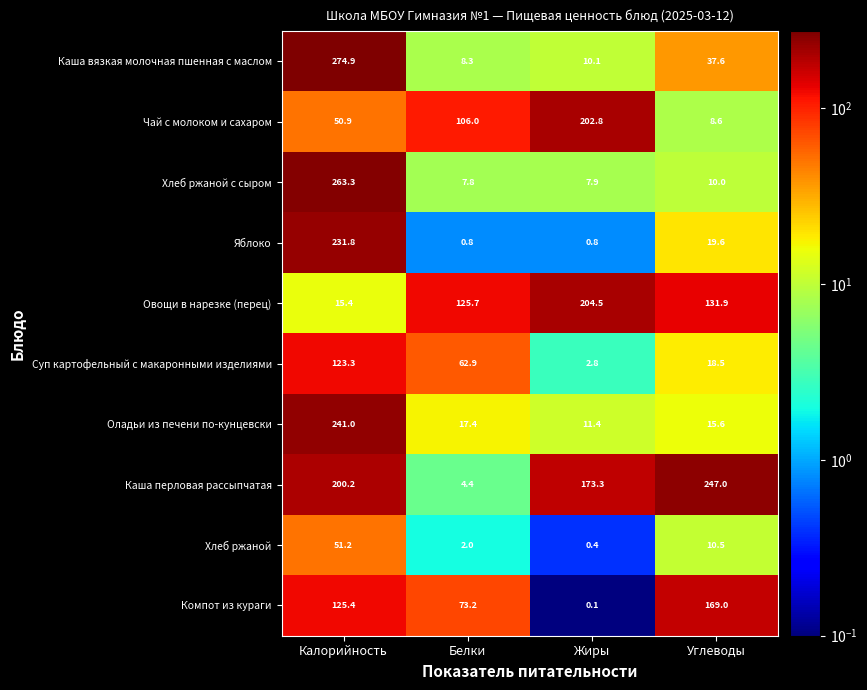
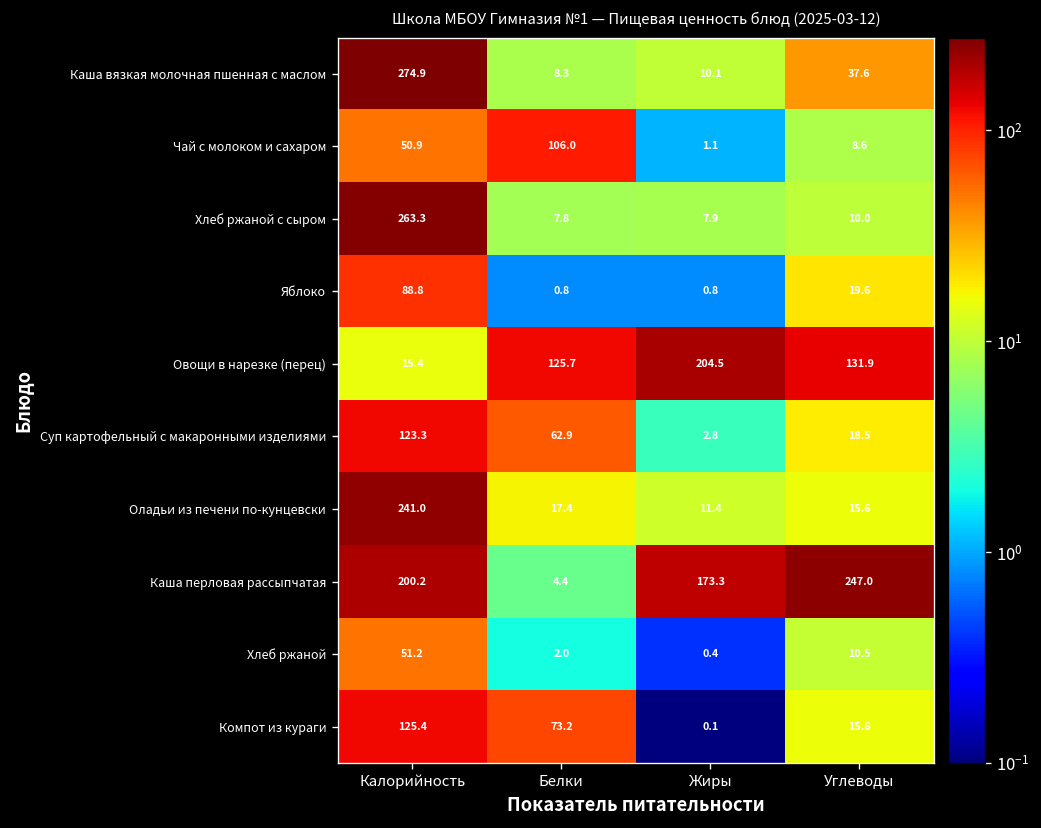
  {
    "Каша вязкая молочная пшенная с маслом": {
      "Калорийность": 274.9,
      "Белки": 8.3,
      "Жиры": 10.1,
      "Углеводы": 37.6
    },
    "Чай с молоком и сахаром": {
      "Калорийность": 50.9,
      "Белки": 106.0,
-     "Жиры": 202.8,
+     "Жиры": 1.1,
      "Углеводы": 8.6
    },
    "Хлеб ржаной с сыром": {
      "Калорийность": 263.3,
      "Белки": 7.8,
      "Жиры": 7.9,
      "Углеводы": 10.0
    },
    "Яблоко": {
-     "Калорийность": 231.8,
+     "Калорийность": 88.8,
      "Белки": 0.8,
      "Жиры": 0.8,
      "Углеводы": 19.6
    },
    "Овощи в нарезке (перец)": {
      "Калорийность": 15.4,
      "Белки": 125.7,
      "Жиры": 204.5,
      "Углеводы": 131.9
    },
    "Суп картофельный с макаронными изделиями": {
      "Калорийность": 123.3,
      "Белки": 62.9,
      "Жиры": 2.8,
      "Углеводы": 18.5
    },
    "Оладьи из печени по-кунцевски": {
      "Калорийность": 241.0,
      "Белки": 17.4,
      "Жиры": 11.4,
      "Углеводы": 15.6
    },
    "Каша перловая рассыпчатая": {
      "Калорийность": 200.2,
      "Белки": 4.4,
      "Жиры": 173.3,
      "Углеводы": 247.0
    },
    "Хлеб ржаной": {
      "Калорийность": 51.2,
      "Белки": 2.0,
      "Жиры": 0.4,
      "Углеводы": 10.5
    },
    "Компот из кураги": {
      "Калорийность": 125.4,
      "Белки": 73.2,
      "Жиры": 0.1,
-     "Углеводы": 169.0
+     "Углеводы": 15.6
    }
  }
